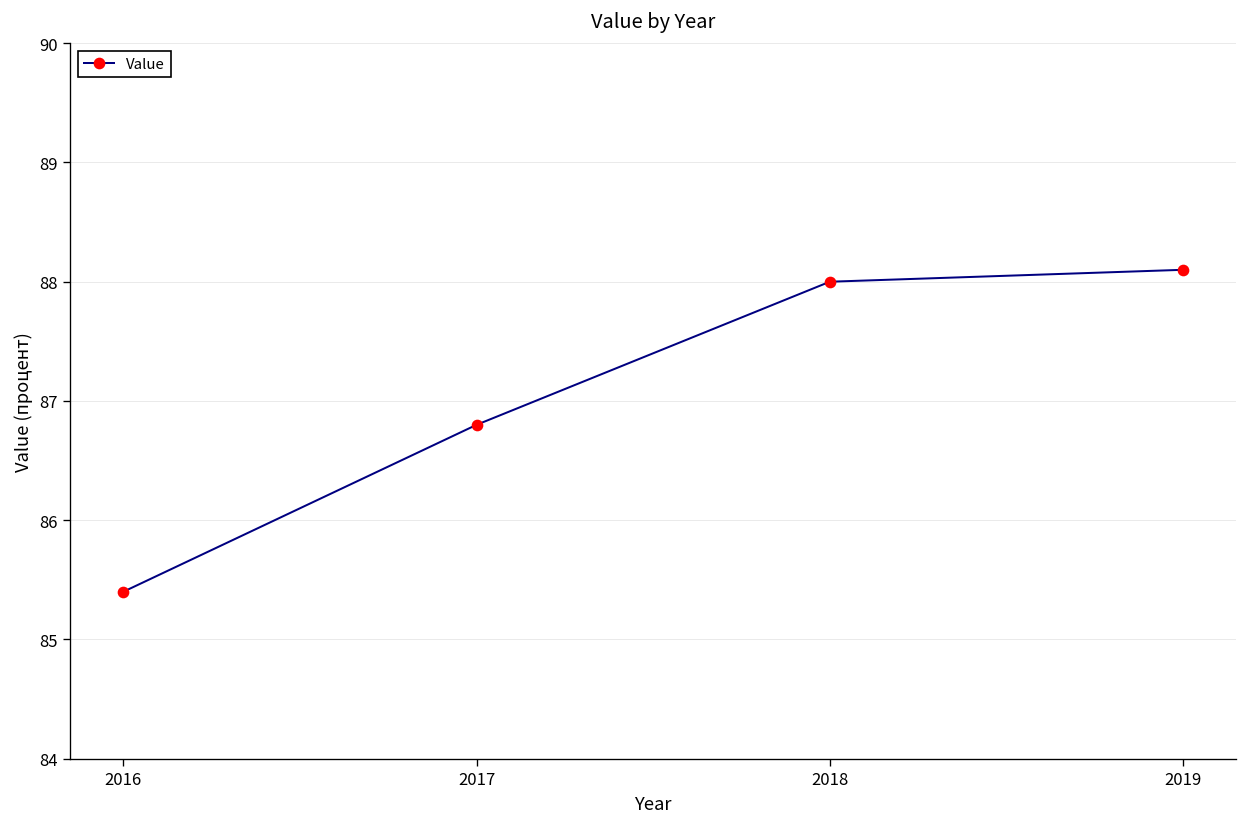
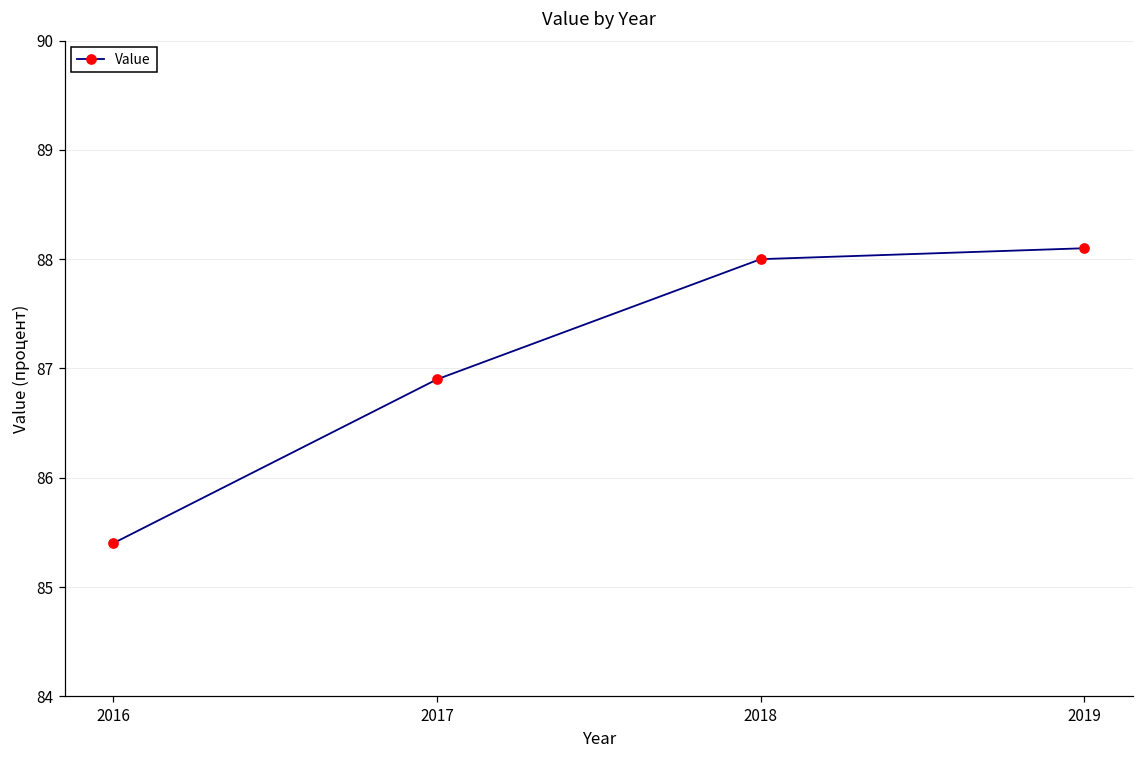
  {
    "2016": 85.4,
-   "2017": 86.8,
+   "2017": 86.9,
    "2018": 88.0,
    "2019": 88.1
  }
